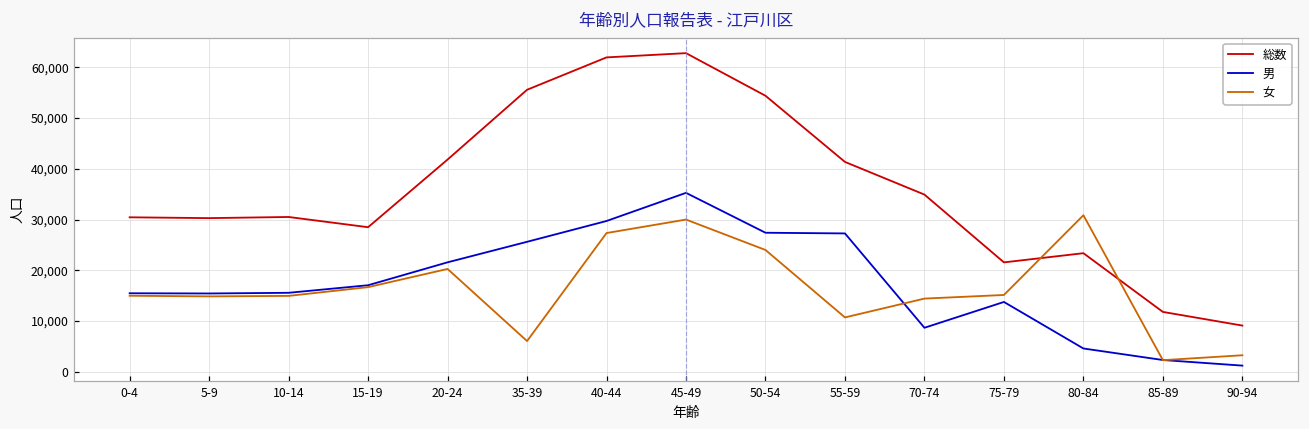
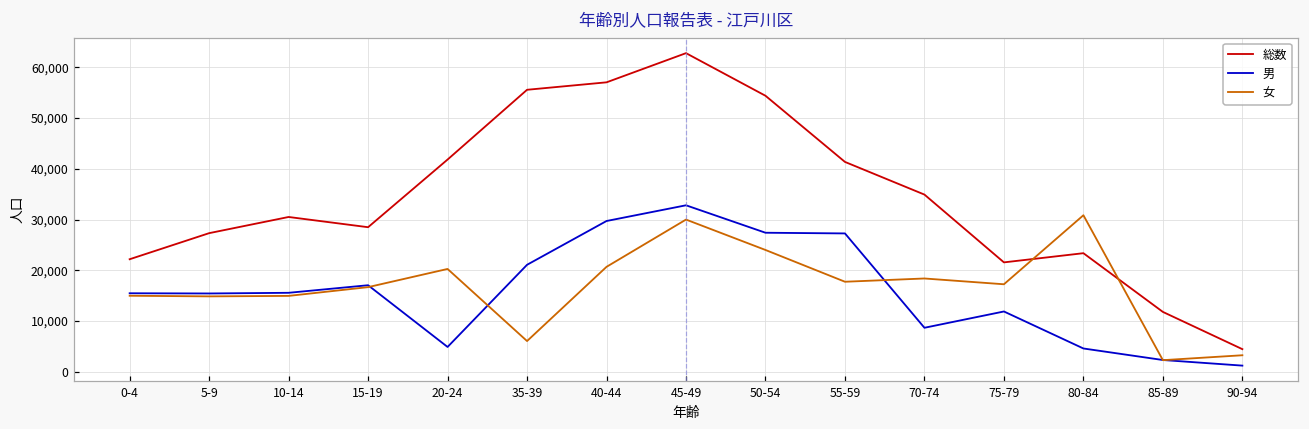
  {
    "総数": {
-     "0-4": "30,000",
-     "5-9": "30,000",
+     "0-4": "22,000",
+     "5-9": "27,000",
      "10-14": "31,000",
      "15-19": "28,000",
      "20-24": "42,000",
      "35-39": "56,000",
-     "40-44": "62,000",
+     "40-44": "57,000",
      "45-49": "63,000",
      "50-54": "54,000",
      "55-59": "41,000",
      "70-74": "35,000",
      "75-79": "22,000",
      "80-84": "23,000",
      "85-89": "12,000",
-     "90-94": "9,000"
+     "90-94": "4,000"
    },
    "男": {
      "5-9": "15,000",
      "10-14": "16,000",
-     "20-24": "22,000",
-     "35-39": "26,000",
+     "20-24": "5,000",
+     "35-39": "21,000",
      "40-44": "30,000",
-     "45-49": "35,000",
+     "45-49": "33,000",
      "50-54": "27,000",
      "55-59": "27,000",
      "70-74": "9,000",
-     "75-79": "14,000",
+     "75-79": "12,000",
      "80-84": "5,000",
      "90-94": "1,000"
    },
    "女": {
      "5-9": "15,000",
      "10-14": "15,000",
      "20-24": "20,000",
      "35-39": "6,000",
-     "40-44": "27,000",
+     "40-44": "21,000",
      "45-49": "30,000",
      "50-54": "24,000",
-     "55-59": "11,000",
-     "70-74": "14,000",
-     "75-79": "15,000",
+     "55-59": "18,000",
+     "70-74": "18,000",
+     "75-79": "17,000",
      "80-84": "31,000",
      "90-94": "3,000"
    }
  }
